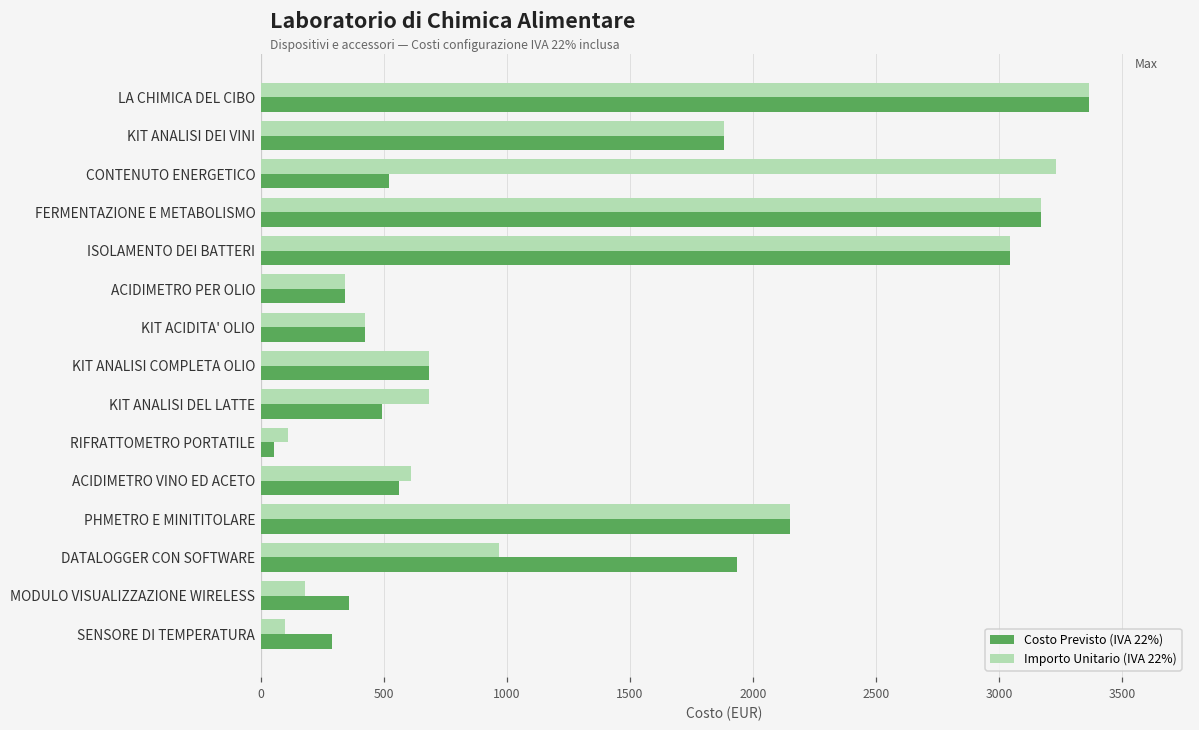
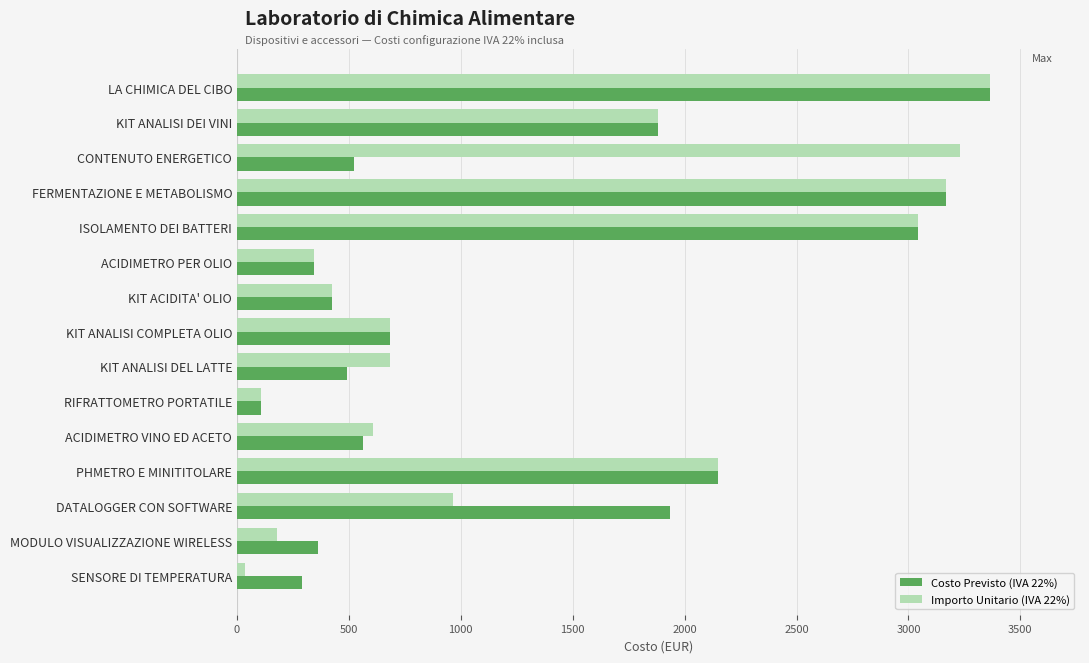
  {
    "Costo Previsto (IVA 22%)": {
      "LA CHIMICA DEL CIBO": 3360,
      "KIT ANALISI DEI VINI": 1880,
      "CONTENUTO ENERGETICO": 520,
      "FERMENTAZIONE E METABOLISMO": 3170,
      "ISOLAMENTO DEI BATTERI": 3040,
      "ACIDIMETRO PER OLIO": 340,
      "KIT ACIDITA' OLIO": 420,
      "KIT ANALISI COMPLETA OLIO": 690,
      "KIT ANALISI DEL LATTE": 490,
-     "RIFRATTOMETRO PORTATILE": 60,
+     "RIFRATTOMETRO PORTATILE": 110,
      "ACIDIMETRO VINO ED ACETO": 560,
      "PHMETRO E MINITITOLARE": 2150,
      "DATALOGGER CON SOFTWARE": 1930,
      "MODULO VISUALIZZAZIONE WIRELESS": 360,
      "SENSORE DI TEMPERATURA": 290
    },
    "Importo Unitario (IVA 22%)": {
      "LA CHIMICA DEL CIBO": 3360,
      "KIT ANALISI DEI VINI": 1880,
      "CONTENUTO ENERGETICO": 3230,
      "FERMENTAZIONE E METABOLISMO": 3170,
      "ISOLAMENTO DEI BATTERI": 3040,
      "ACIDIMETRO PER OLIO": 340,
      "KIT ACIDITA' OLIO": 420,
      "KIT ANALISI COMPLETA OLIO": 690,
      "KIT ANALISI DEL LATTE": 690,
      "RIFRATTOMETRO PORTATILE": 110,
      "ACIDIMETRO VINO ED ACETO": 610,
      "PHMETRO E MINITITOLARE": 2150,
      "DATALOGGER CON SOFTWARE": 970,
      "MODULO VISUALIZZAZIONE WIRELESS": 180,
-     "SENSORE DI TEMPERATURA": 100
+     "SENSORE DI TEMPERATURA": 30
    }
  }
